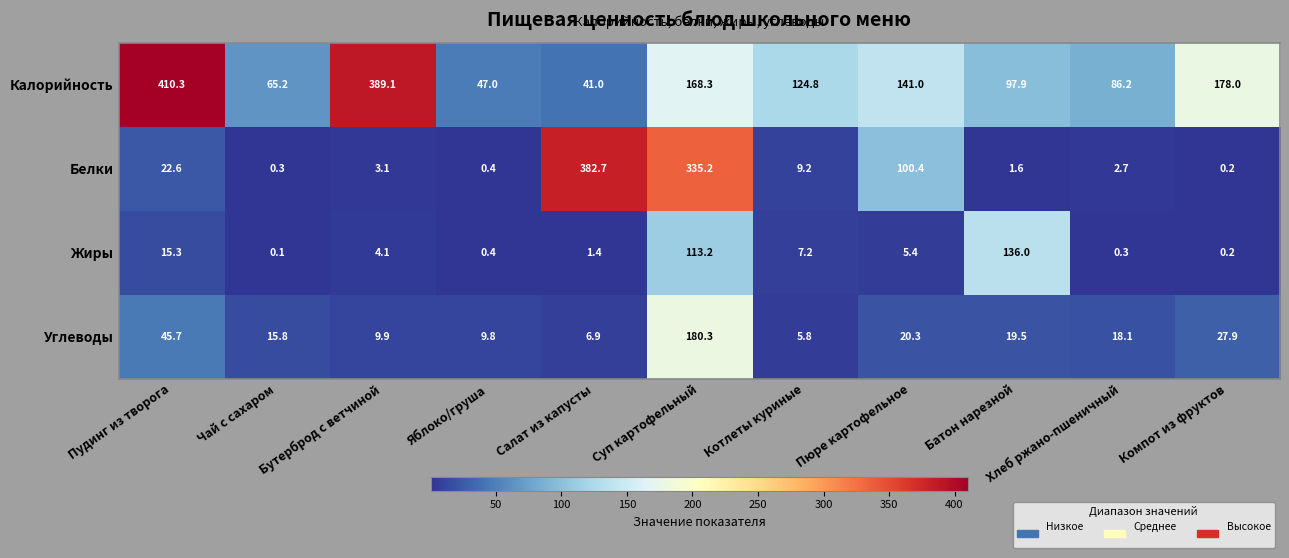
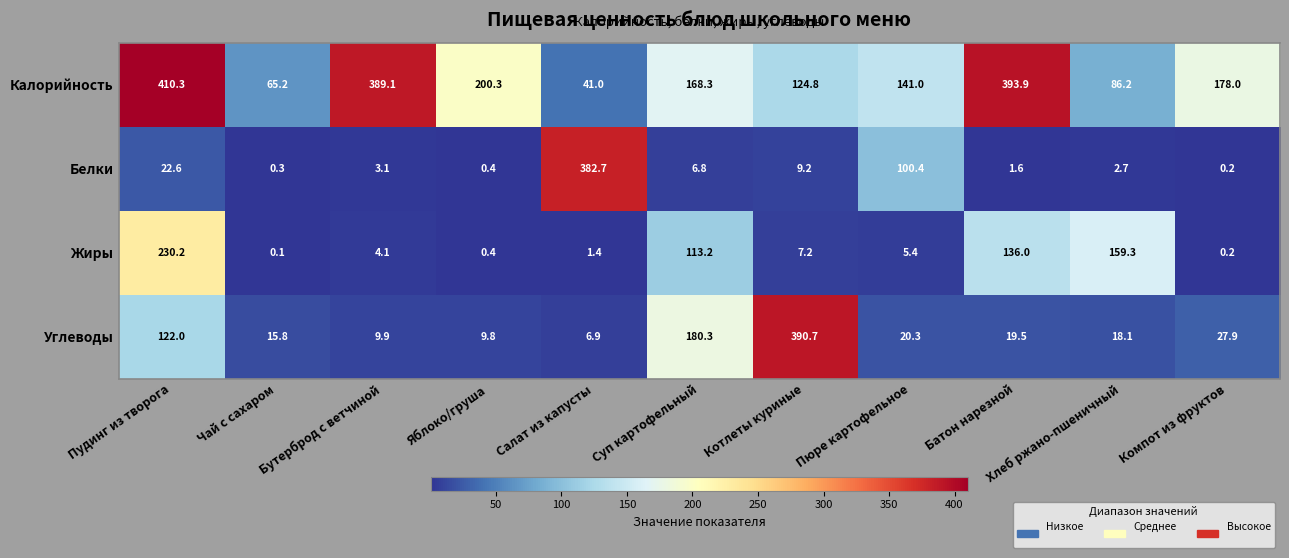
  {
    "Калорийность": {
      "Пудинг из творога": 410.3,
      "Чай с сахаром": 65.2,
      "Бутерброд с ветчиной": 389.1,
-     "Яблоко/груша": 47.0,
+     "Яблоко/груша": 200.3,
      "Салат из капусты": 41.0,
      "Суп картофельный": 168.3,
      "Котлеты куриные": 124.8,
      "Пюре картофельное": 141.0,
-     "Батон нарезной": 97.9,
+     "Батон нарезной": 393.9,
      "Хлеб ржано-пшеничный": 86.2,
      "Компот из фруктов": 178.0
    },
    "Белки": {
      "Пудинг из творога": 22.6,
      "Чай с сахаром": 0.3,
      "Бутерброд с ветчиной": 3.1,
      "Яблоко/груша": 0.4,
      "Салат из капусты": 382.7,
-     "Суп картофельный": 335.2,
+     "Суп картофельный": 6.8,
      "Котлеты куриные": 9.2,
      "Пюре картофельное": 100.4,
      "Батон нарезной": 1.6,
      "Хлеб ржано-пшеничный": 2.7,
      "Компот из фруктов": 0.2
    },
    "Жиры": {
-     "Пудинг из творога": 15.3,
+     "Пудинг из творога": 230.2,
      "Чай с сахаром": 0.1,
      "Бутерброд с ветчиной": 4.1,
      "Яблоко/груша": 0.4,
      "Салат из капусты": 1.4,
      "Суп картофельный": 113.2,
      "Котлеты куриные": 7.2,
      "Пюре картофельное": 5.4,
      "Батон нарезной": 136.0,
-     "Хлеб ржано-пшеничный": 0.3,
+     "Хлеб ржано-пшеничный": 159.3,
      "Компот из фруктов": 0.2
    },
    "Углеводы": {
-     "Пудинг из творога": 45.7,
+     "Пудинг из творога": 122.0,
      "Чай с сахаром": 15.8,
      "Бутерброд с ветчиной": 9.9,
      "Яблоко/груша": 9.8,
      "Салат из капусты": 6.9,
      "Суп картофельный": 180.3,
-     "Котлеты куриные": 5.8,
+     "Котлеты куриные": 390.7,
      "Пюре картофельное": 20.3,
      "Батон нарезной": 19.5,
      "Хлеб ржано-пшеничный": 18.1,
      "Компот из фруктов": 27.9
    }
  }
